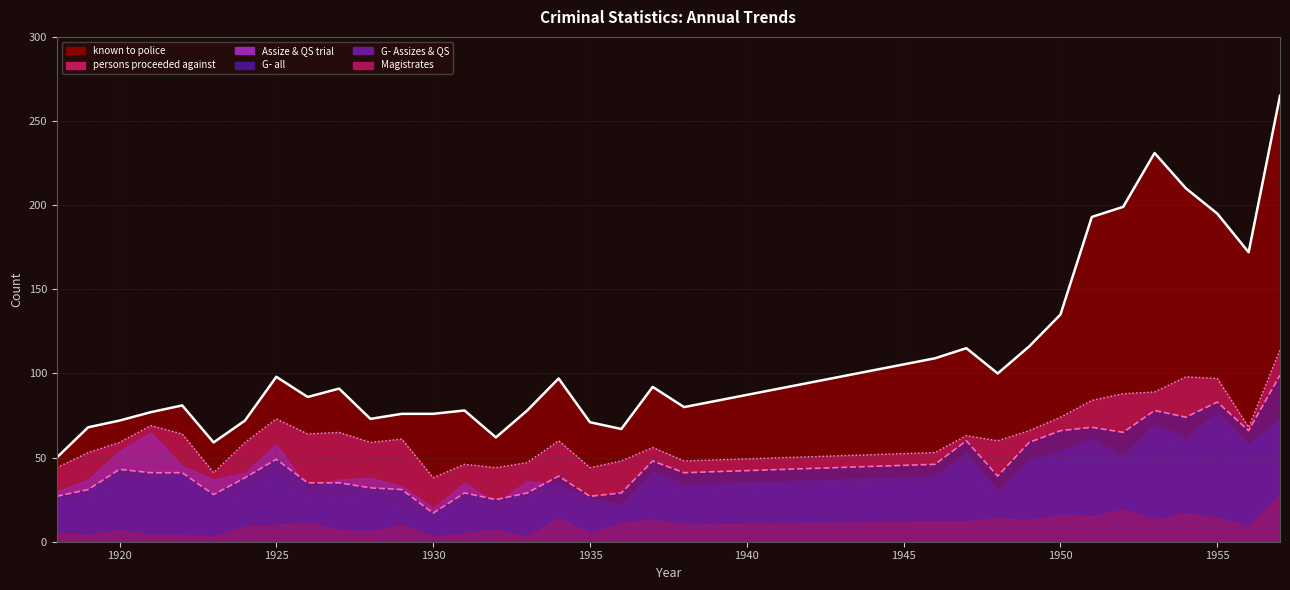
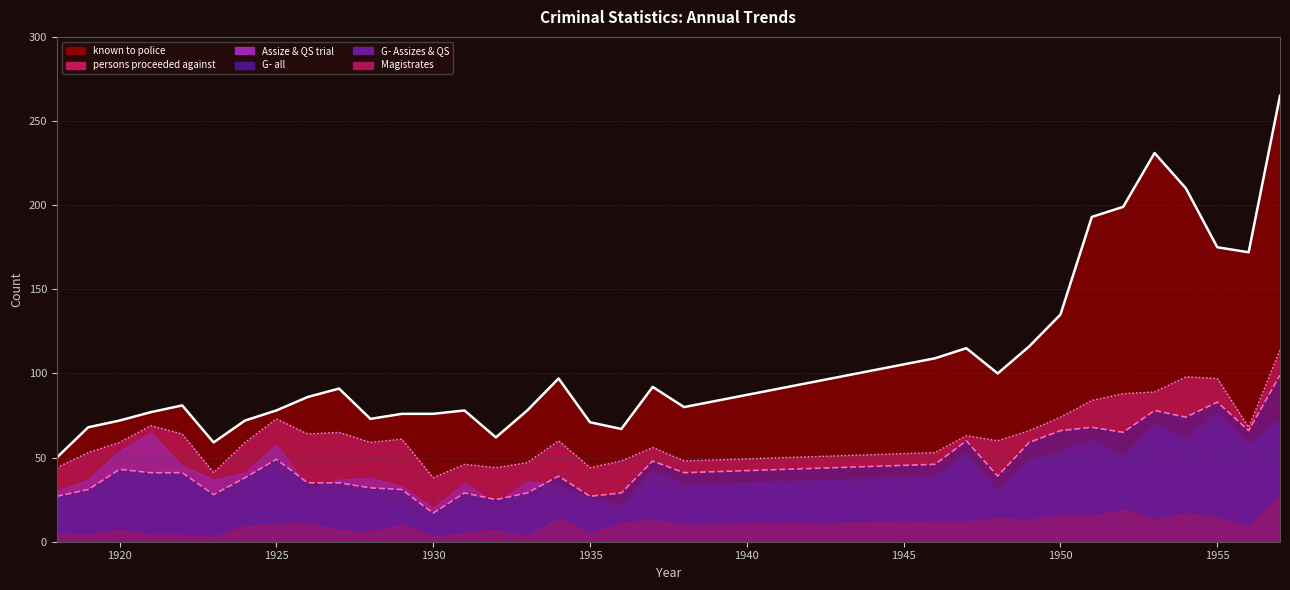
  {
    "known to police": {
      "1920": 72,
-     "1925": 98,
+     "1925": 78,
      "1930": 76,
      "1935": 71,
      "1950": 135,
-     "1955": 195
+     "1955": 175
    }
  }
